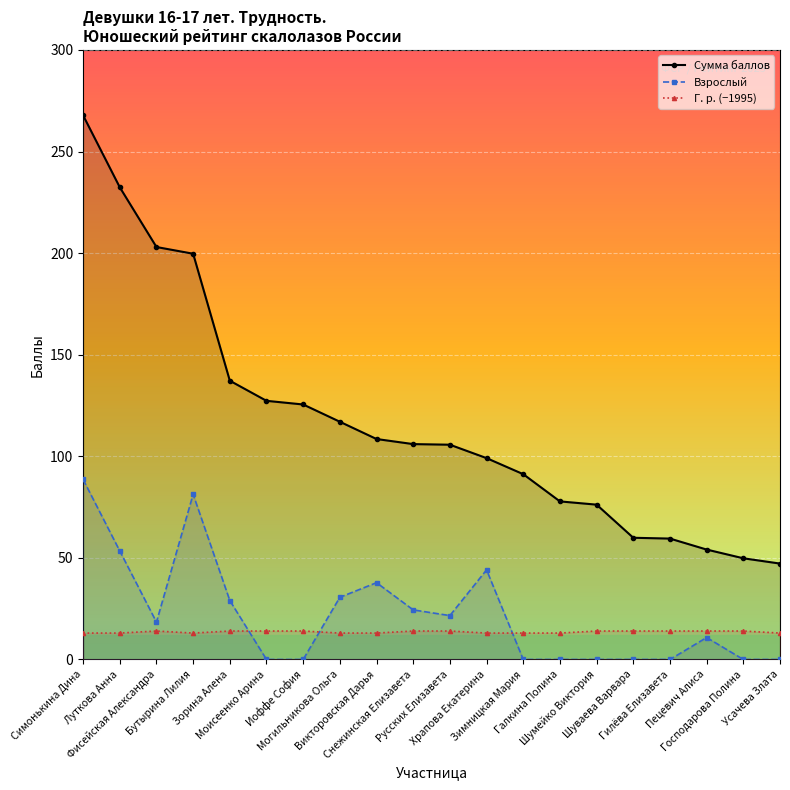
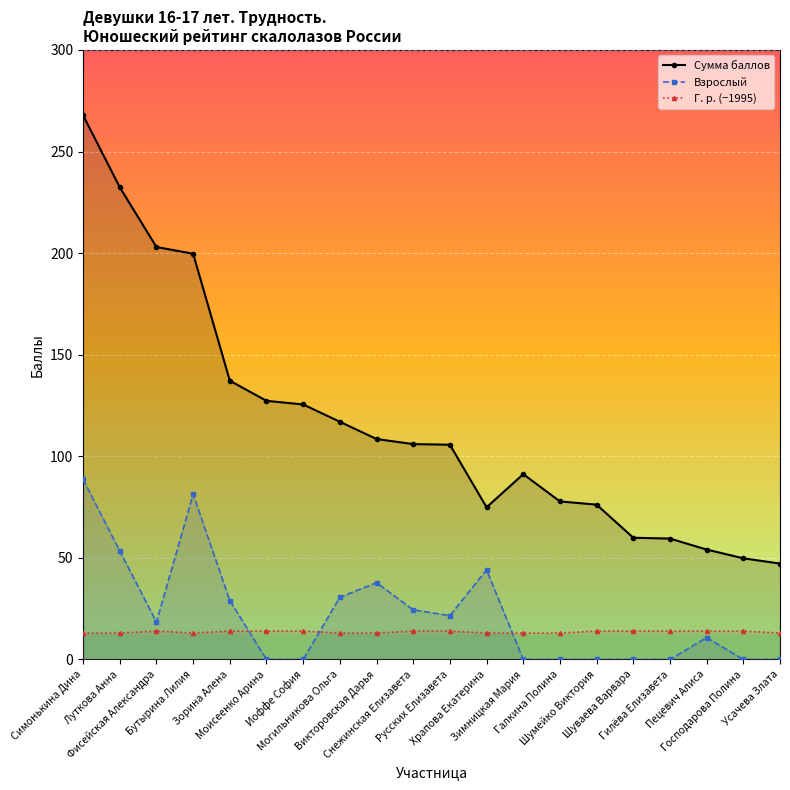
  {
    "Сумма баллов": {
      "Симонькина Дина": 268,
      "Луткова Анна": 232,
      "Фисейская Александра": 203,
      "Бутырина Лилия": 200,
      "Зорина Алена": 137,
      "Моисеенко Арина": 127,
      "Иоффе София": 126,
      "Могильникова Ольга": 117,
      "Викторовская Дарья": 109,
      "Снежинская Елизавета": 106,
      "Русских Елизавета": 106,
-     "Храпова Екатерина": 99,
+     "Храпова Екатерина": 75,
      "Зимницкая Мария": 91,
      "Галкина Полина": 78,
      "Шумейко Виктория": 76,
      "Шуваева Варвара": 60,
      "Гилёва Елизавета": 60,
      "Пецевич Алиса": 54,
      "Господарова Полина": 50,
      "Усачева Злата": 47
    },
    "Взрослый": {
      "Симонькина Дина": 89,
      "Луткова Анна": 53,
      "Фисейская Александра": 18,
      "Бутырина Лилия": 81,
      "Зорина Алена": 29,
      "Могильникова Ольга": 31,
      "Викторовская Дарья": 38,
      "Снежинская Елизавета": 24,
      "Русских Елизавета": 22,
      "Храпова Екатерина": 44
    },
    "Г. р. (−1995)": {
      "Симонькина Дина": 13,
      "Луткова Анна": 13,
      "Фисейская Александра": 14,
      "Бутырина Лилия": 13,
      "Зорина Алена": 14,
      "Моисеенко Арина": 14,
      "Иоффе София": 14,
      "Могильникова Ольга": 13,
      "Викторовская Дарья": 13,
      "Снежинская Елизавета": 14,
      "Русских Елизавета": 14,
      "Храпова Екатерина": 13,
      "Зимницкая Мария": 13,
      "Галкина Полина": 13,
      "Шумейко Виктория": 14,
      "Шуваева Варвара": 14,
      "Гилёва Елизавета": 14,
      "Пецевич Алиса": 14,
      "Господарова Полина": 14,
      "Усачева Злата": 13
    }
  }
